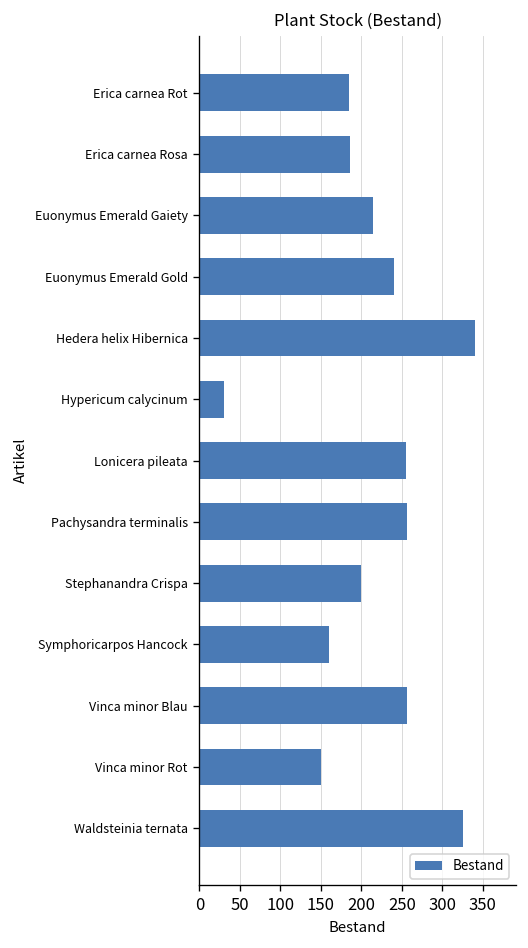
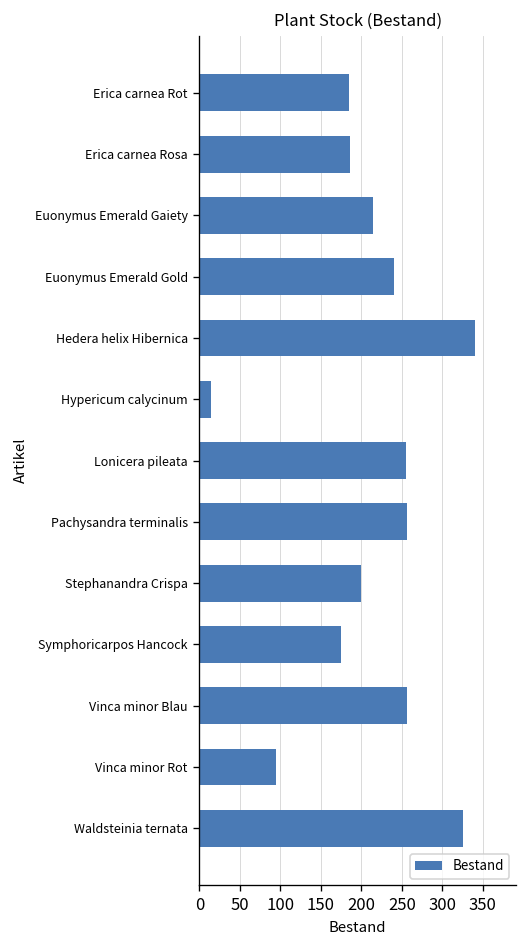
  {
    "Erica carnea Rot": 190,
    "Erica carnea Rosa": 190,
    "Euonymus Emerald Gaiety": 220,
    "Euonymus Emerald Gold": 240,
    "Hedera helix Hibernica": 340,
-   "Hypericum calycinum": 30,
+   "Hypericum calycinum": 10,
    "Lonicera pileata": 260,
    "Pachysandra terminalis": 260,
    "Stephanandra Crispa": 200,
-   "Symphoricarpos Hancock": 160,
+   "Symphoricarpos Hancock": 180,
    "Vinca minor Blau": 260,
-   "Vinca minor Rot": 150,
+   "Vinca minor Rot": 100,
    "Waldsteinia ternata": 330
  }
